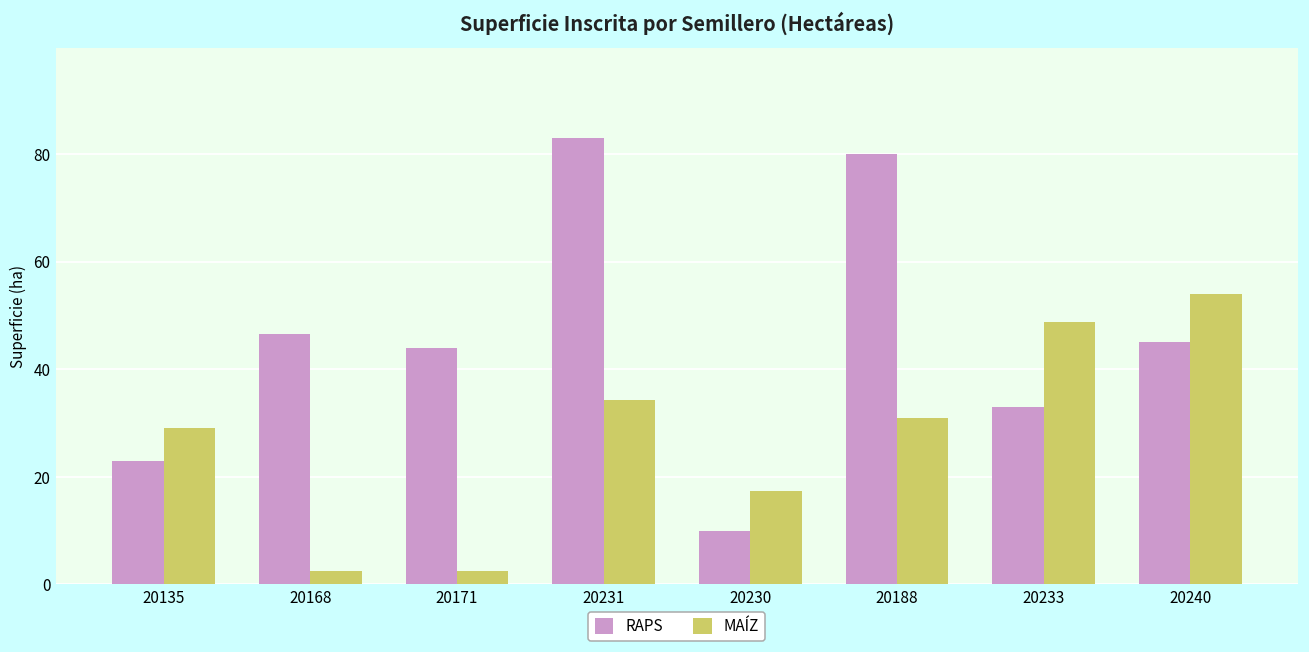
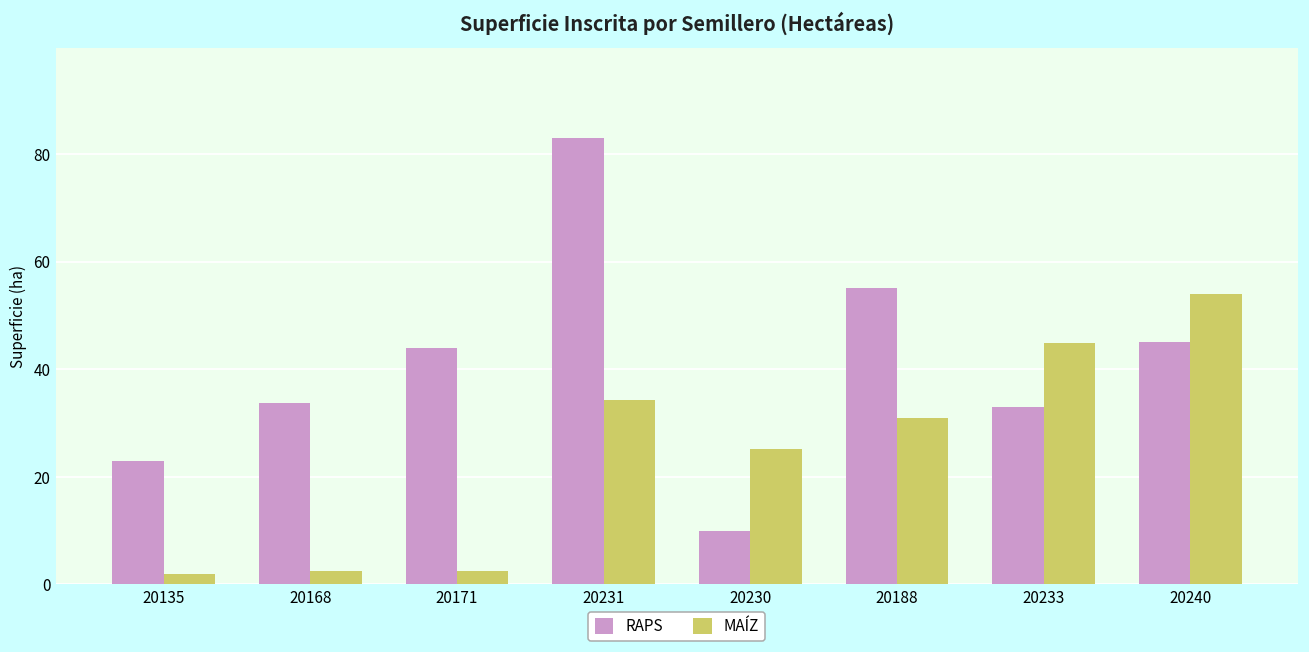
  {
    "RAPS": {
      "20135": 23,
-     "20168": 47,
+     "20168": 34,
      "20171": 44,
      "20231": 83,
      "20230": 10,
-     "20188": 80,
+     "20188": 55,
      "20233": 33,
      "20240": 45
    },
    "MAÍZ": {
-     "20135": 29,
+     "20135": 2,
      "20168": 2,
      "20171": 3,
      "20231": 34,
-     "20230": 17,
+     "20230": 25,
      "20188": 31,
-     "20233": 49,
+     "20233": 45,
      "20240": 54
    }
  }
